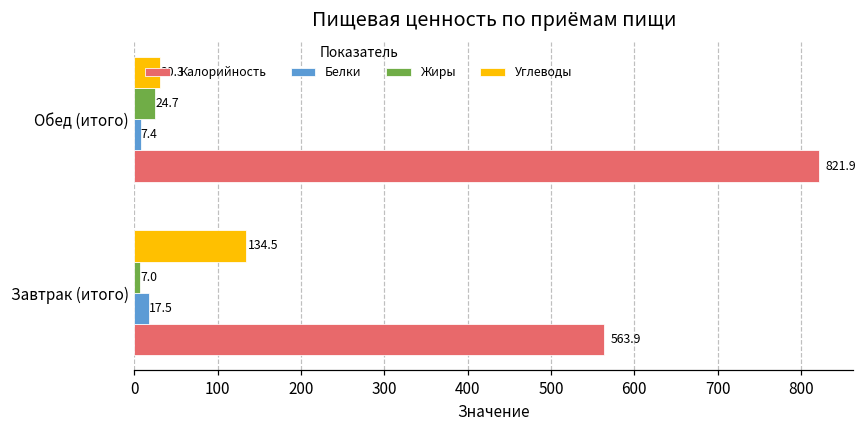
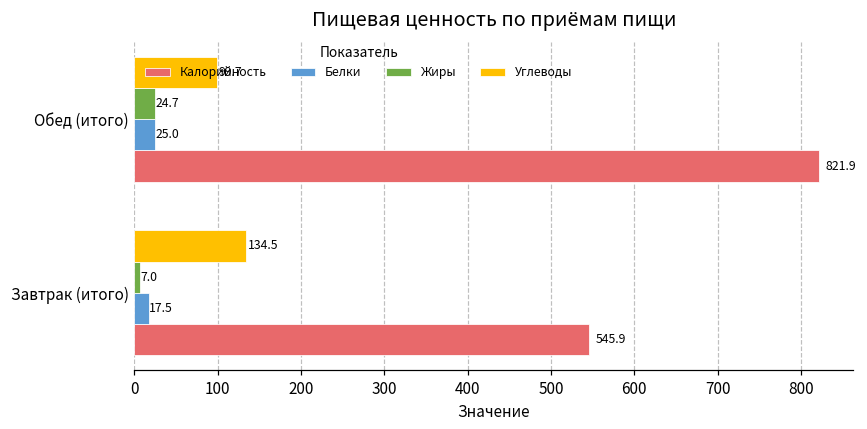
  {
    "Калорийность": {
      "Обед (итого)": 821.9,
-     "Завтрак (итого)": 563.9
+     "Завтрак (итого)": 545.9
    },
    "Белки": {
-     "Обед (итого)": 7.4,
+     "Обед (итого)": 25.0,
      "Завтрак (итого)": 17.5
    },
    "Жиры": {
      "Обед (итого)": 24.7,
      "Завтрак (итого)": 7.0
    },
    "Углеводы": {
-     "Обед (итого)": 30.3,
+     "Обед (итого)": 99.7,
      "Завтрак (итого)": 134.5
    }
  }
